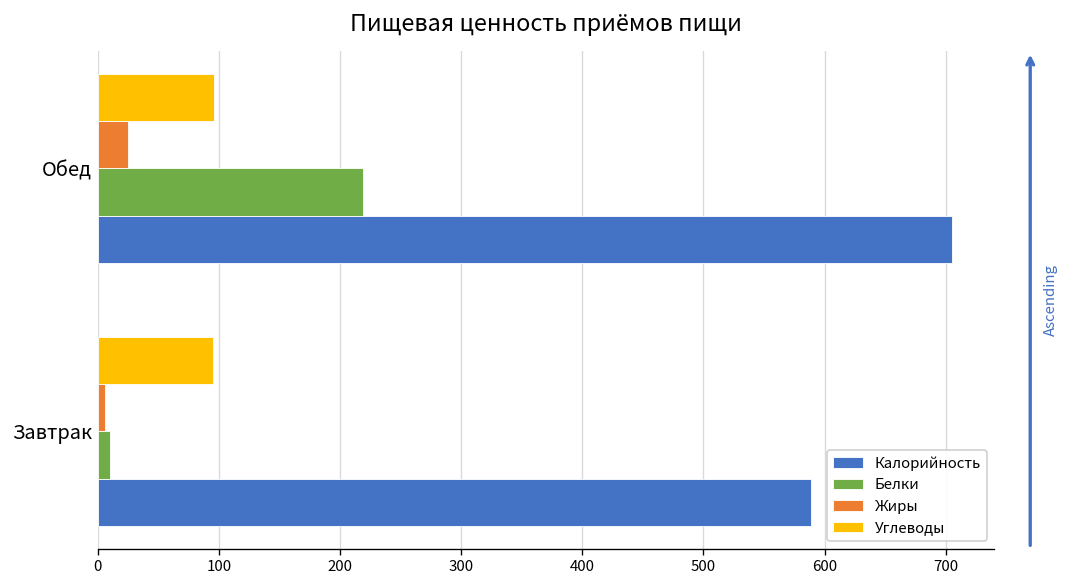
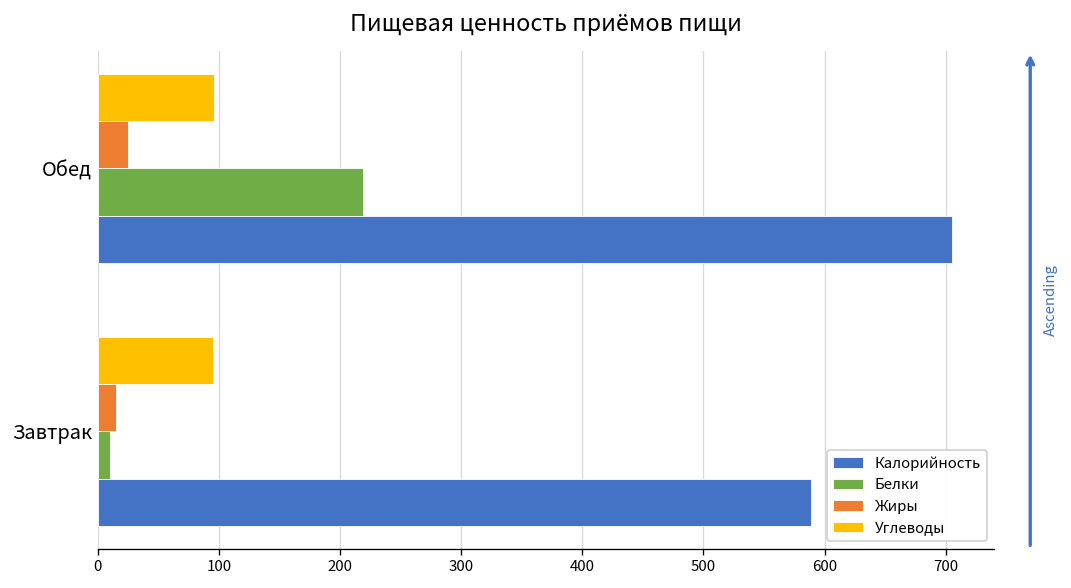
  {
    "Калорийность": {
      "Обед": 705,
      "Завтрак": 589
    },
    "Белки": {
      "Обед": 219,
      "Завтрак": 10
    },
    "Жиры": {
      "Обед": 25,
-     "Завтрак": 6
+     "Завтрак": 15
    },
    "Углеводы": {
      "Обед": 96,
      "Завтрак": 95
    }
  }
